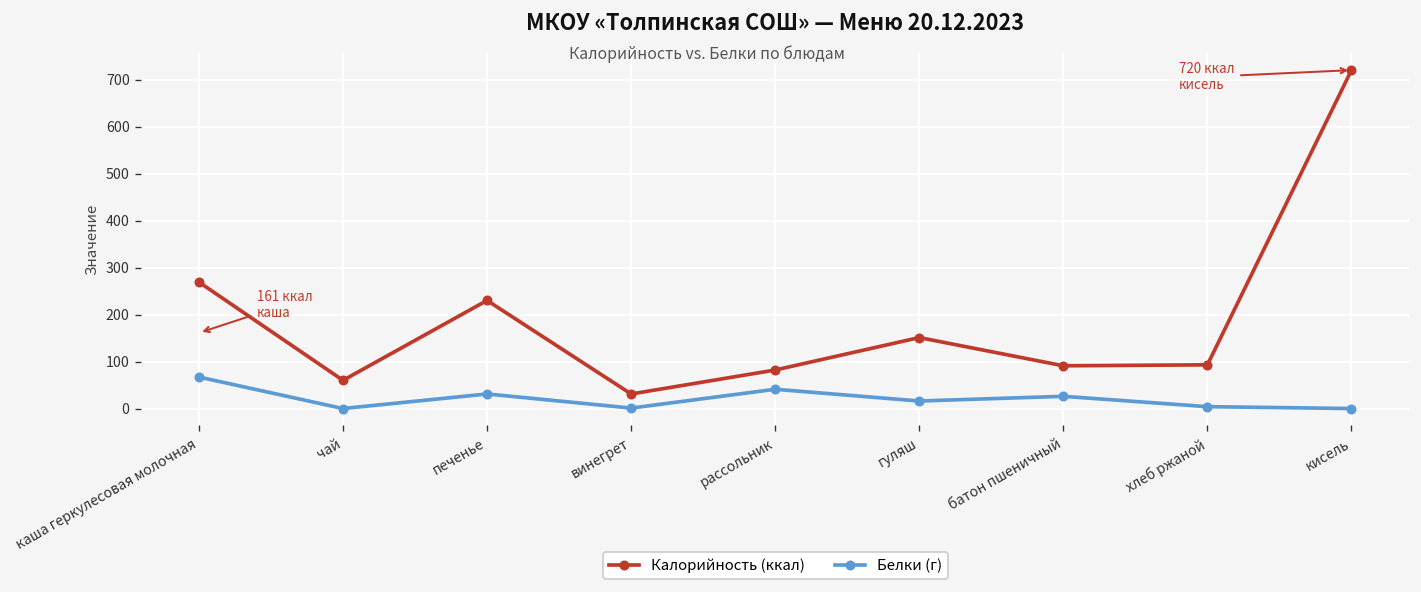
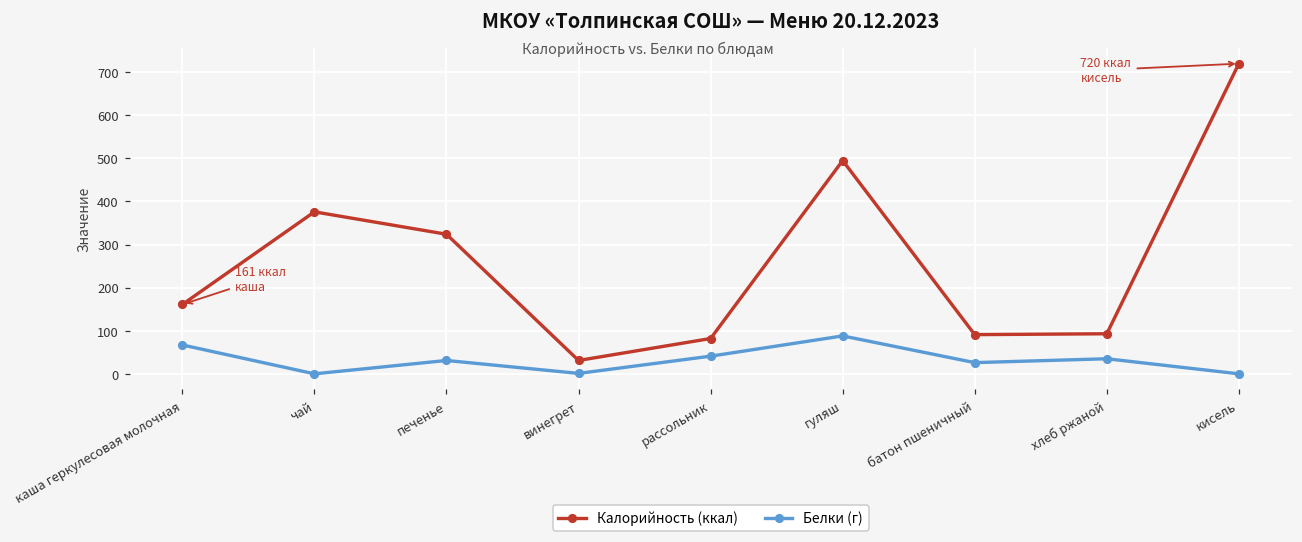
  {
    "Калорийность (ккал)": {
-     "каша геркулесовая молочная": 270,
-     "чай": 60,
-     "печенье": 230,
+     "каша геркулесовая молочная": 160,
+     "чай": 380,
+     "печенье": 320,
      "винегрет": 30,
      "рассольник": 80,
-     "гуляш": 150,
+     "гуляш": 500,
      "батон пшеничный": 90,
      "хлеб ржаной": 90
    },
    "Белки (г)": {
      "каша геркулесовая молочная": 70,
      "чай": 0,
      "печенье": 30,
      "винегрет": 0,
      "рассольник": 40,
-     "гуляш": 20,
+     "гуляш": 90,
      "батон пшеничный": 30,
-     "хлеб ржаной": 0,
+     "хлеб ржаной": 40,
      "кисель": 0
    }
  }
